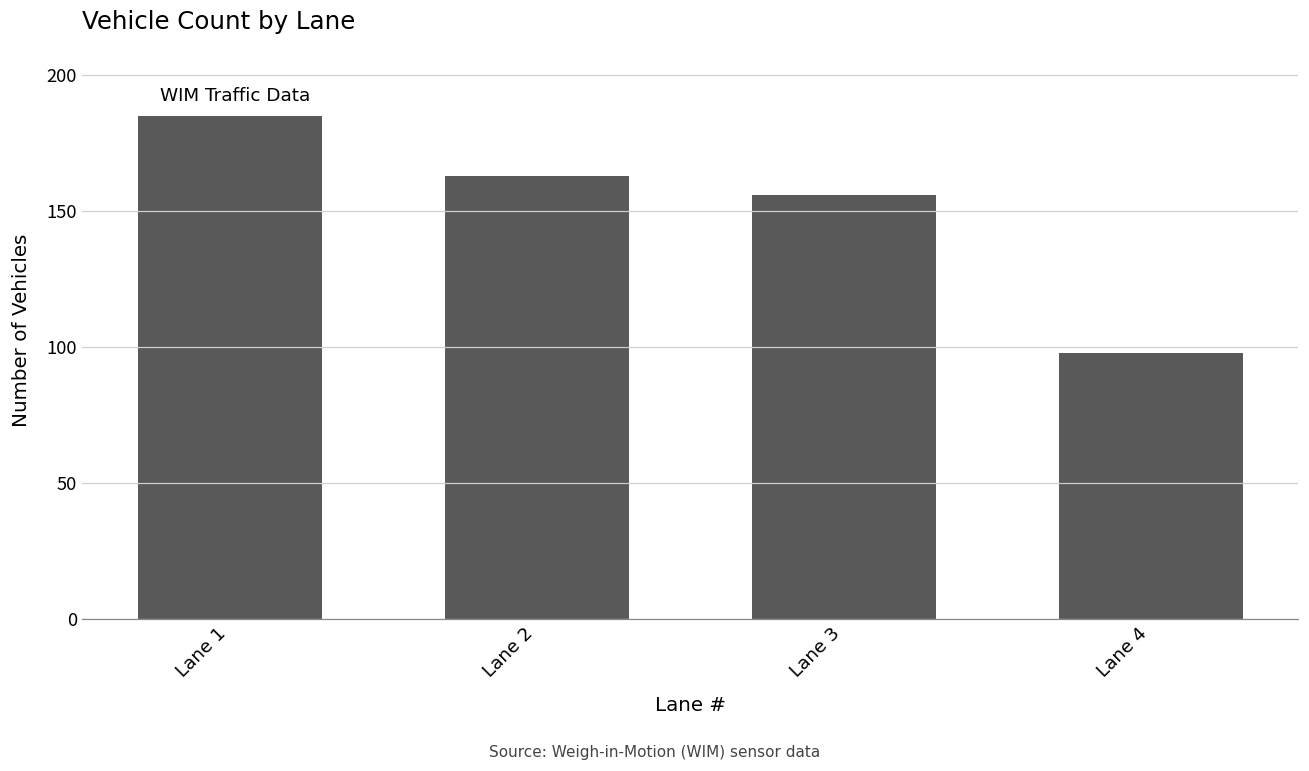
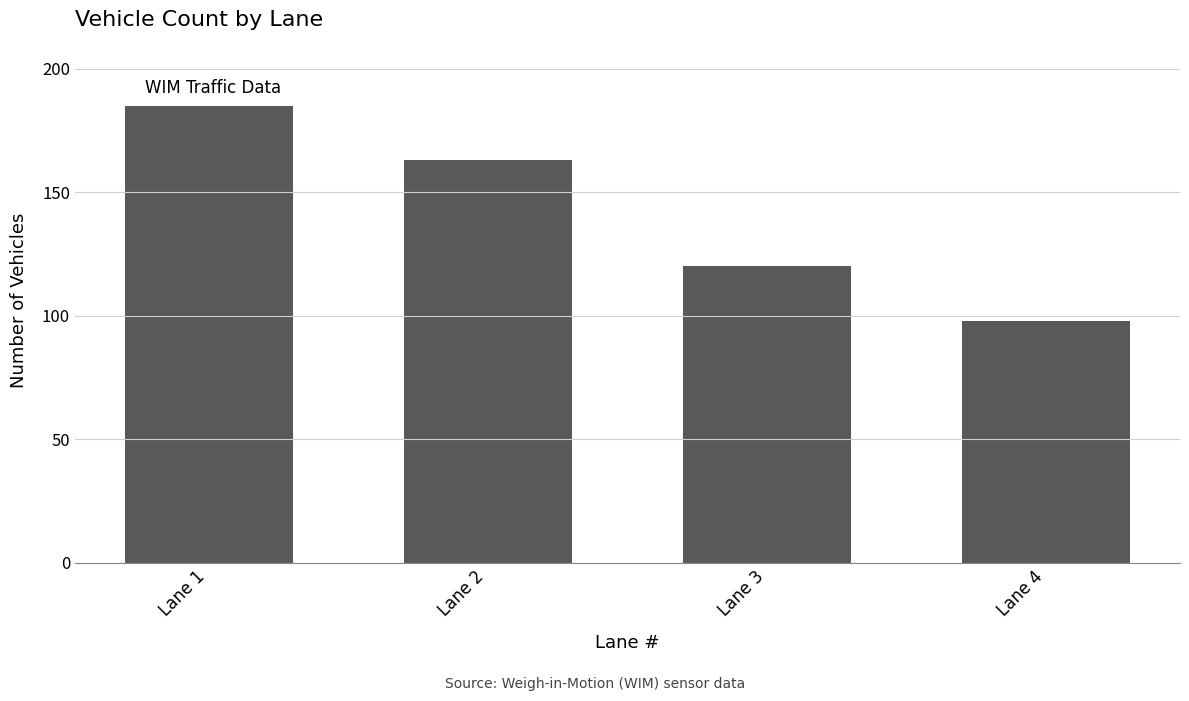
  {
    "Lane 1": 185,
    "Lane 2": 163,
-   "Lane 3": 156,
+   "Lane 3": 120,
    "Lane 4": 98
  }
